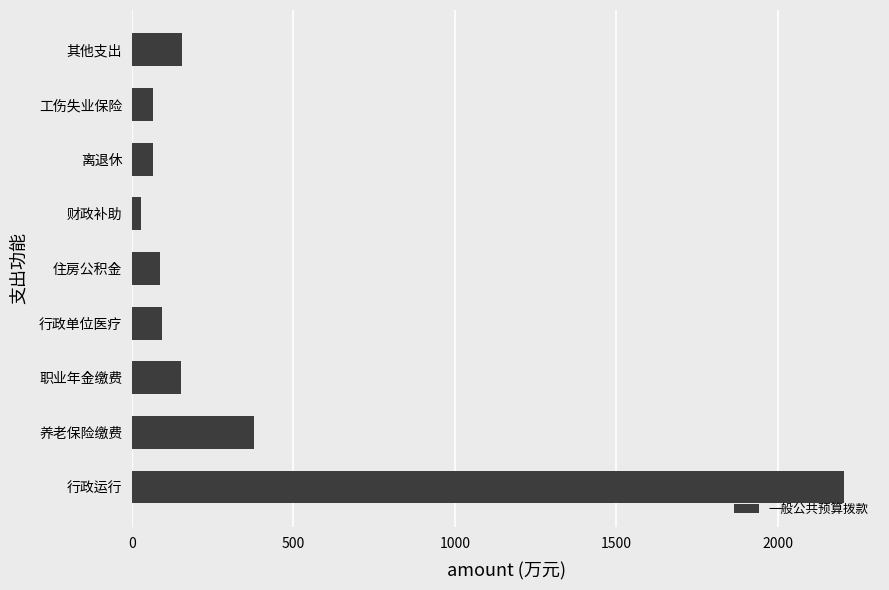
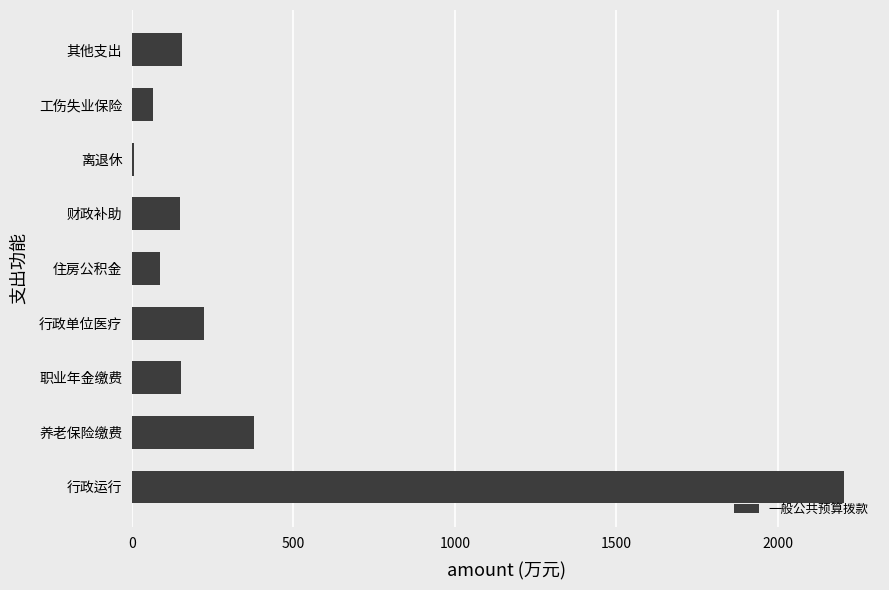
  {
    "其他支出": 160,
    "工伤失业保险": 60,
-   "离退休": 70,
-   "财政补助": 30,
+   "离退休": 10,
+   "财政补助": 150,
    "住房公积金": 90,
-   "行政单位医疗": 90,
+   "行政单位医疗": 220,
    "职业年金缴费": 150,
    "养老保险缴费": 380,
    "行政运行": 2210
  }
